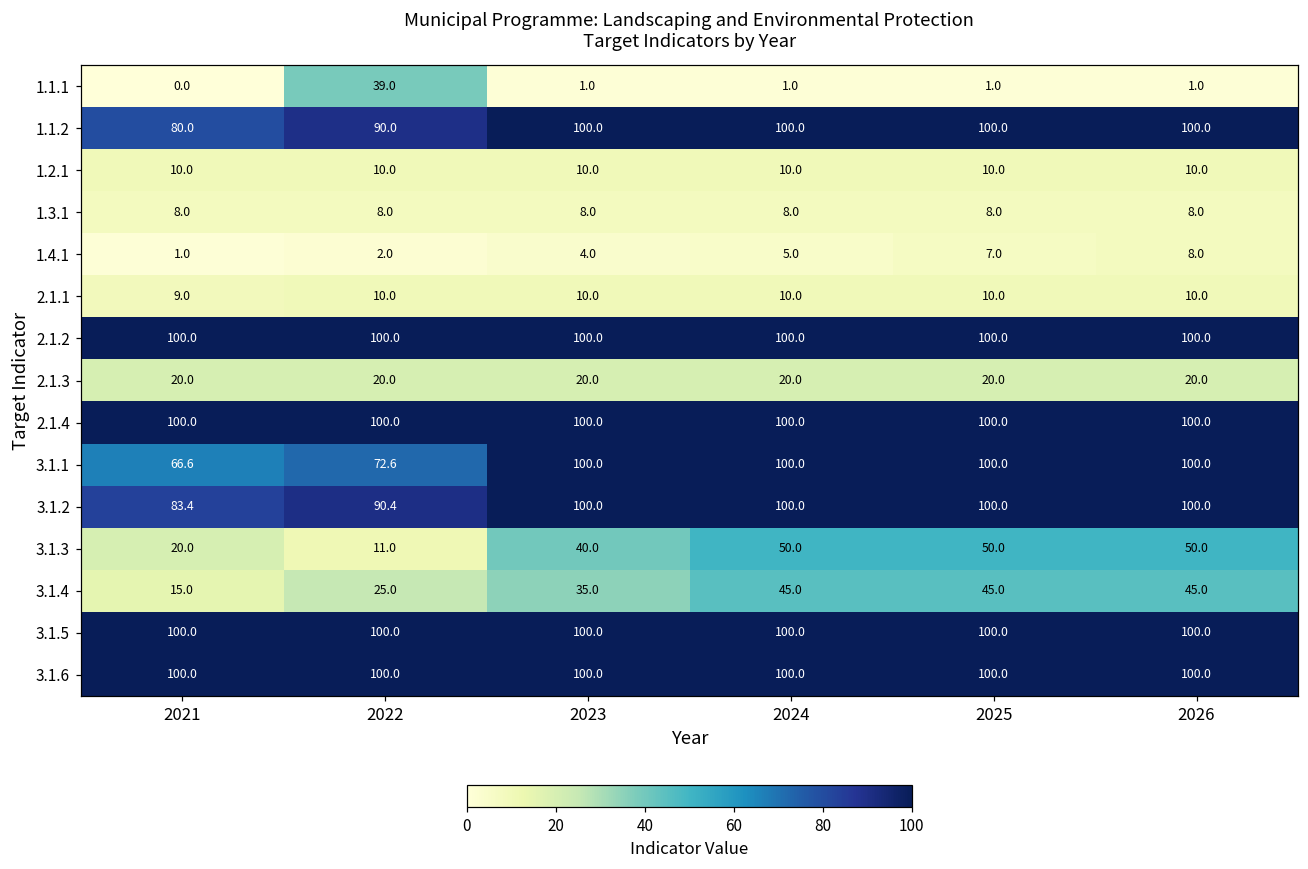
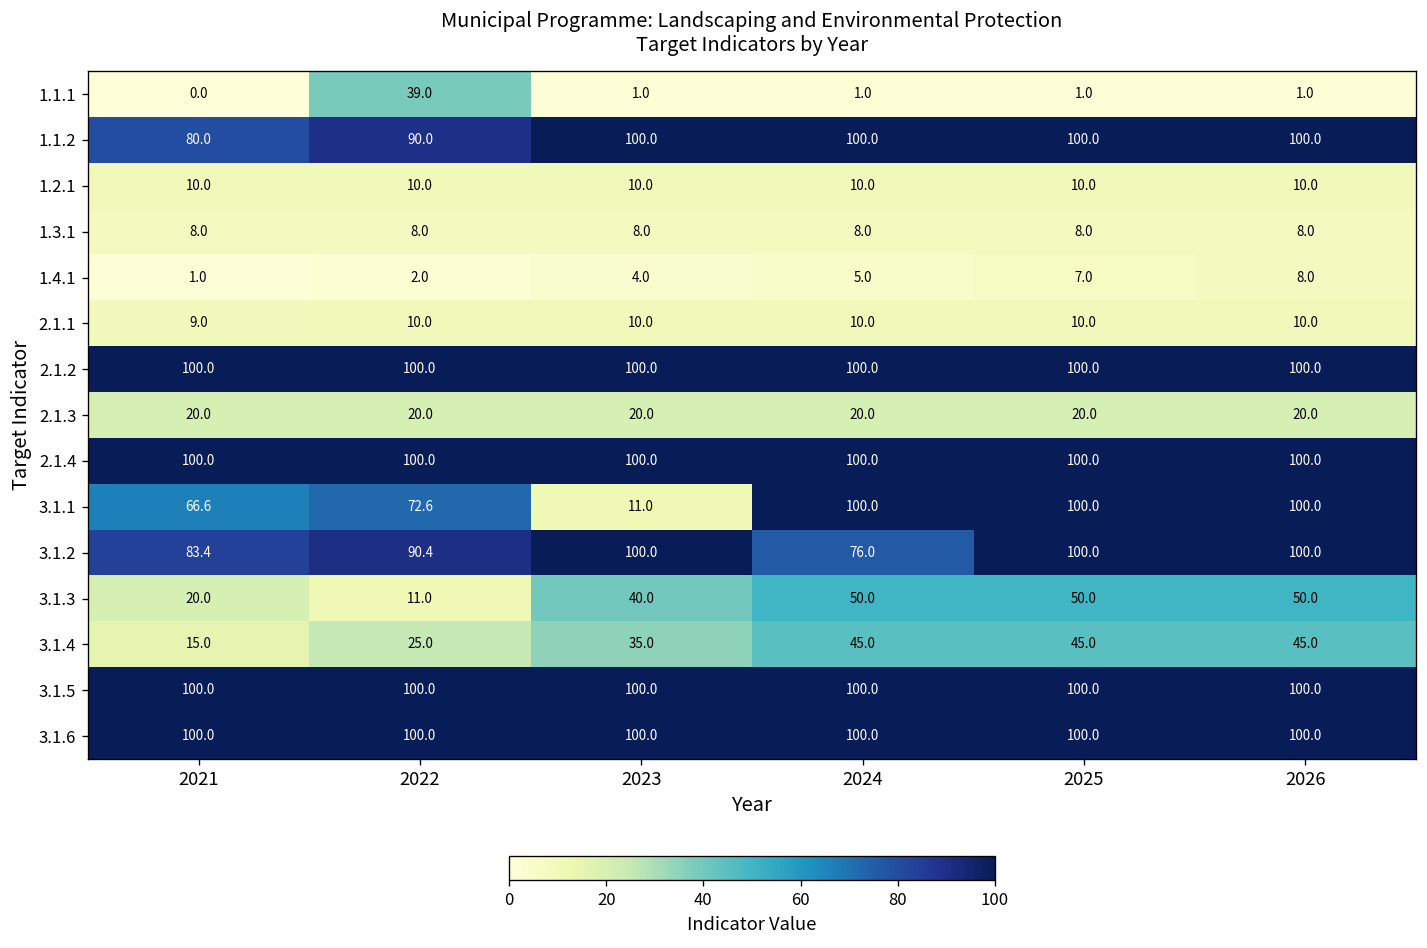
  {
    "1.1.1": {
      "2021": 0.0,
      "2022": 39.0,
      "2023": 1.0,
      "2024": 1.0,
      "2025": 1.0,
      "2026": 1.0
    },
    "1.1.2": {
      "2021": 80.0,
      "2022": 90.0,
      "2023": 100.0,
      "2024": 100.0,
      "2025": 100.0,
      "2026": 100.0
    },
    "1.2.1": {
      "2021": 10.0,
      "2022": 10.0,
      "2023": 10.0,
      "2024": 10.0,
      "2025": 10.0,
      "2026": 10.0
    },
    "1.3.1": {
      "2021": 8.0,
      "2022": 8.0,
      "2023": 8.0,
      "2024": 8.0,
      "2025": 8.0,
      "2026": 8.0
    },
    "1.4.1": {
      "2021": 1.0,
      "2022": 2.0,
      "2023": 4.0,
      "2024": 5.0,
      "2025": 7.0,
      "2026": 8.0
    },
    "2.1.1": {
      "2021": 9.0,
      "2022": 10.0,
      "2023": 10.0,
      "2024": 10.0,
      "2025": 10.0,
      "2026": 10.0
    },
    "2.1.2": {
      "2021": 100.0,
      "2022": 100.0,
      "2023": 100.0,
      "2024": 100.0,
      "2025": 100.0,
      "2026": 100.0
    },
    "2.1.3": {
      "2021": 20.0,
      "2022": 20.0,
      "2023": 20.0,
      "2024": 20.0,
      "2025": 20.0,
      "2026": 20.0
    },
    "2.1.4": {
      "2021": 100.0,
      "2022": 100.0,
      "2023": 100.0,
      "2024": 100.0,
      "2025": 100.0,
      "2026": 100.0
    },
    "3.1.1": {
      "2021": 66.6,
      "2022": 72.6,
-     "2023": 100.0,
+     "2023": 11.0,
      "2024": 100.0,
      "2025": 100.0,
      "2026": 100.0
    },
    "3.1.2": {
      "2021": 83.4,
      "2022": 90.4,
      "2023": 100.0,
-     "2024": 100.0,
+     "2024": 76.0,
      "2025": 100.0,
      "2026": 100.0
    },
    "3.1.3": {
      "2021": 20.0,
      "2022": 11.0,
      "2023": 40.0,
      "2024": 50.0,
      "2025": 50.0,
      "2026": 50.0
    },
    "3.1.4": {
      "2021": 15.0,
      "2022": 25.0,
      "2023": 35.0,
      "2024": 45.0,
      "2025": 45.0,
      "2026": 45.0
    },
    "3.1.5": {
      "2021": 100.0,
      "2022": 100.0,
      "2023": 100.0,
      "2024": 100.0,
      "2025": 100.0,
      "2026": 100.0
    },
    "3.1.6": {
      "2021": 100.0,
      "2022": 100.0,
      "2023": 100.0,
      "2024": 100.0,
      "2025": 100.0,
      "2026": 100.0
    }
  }
